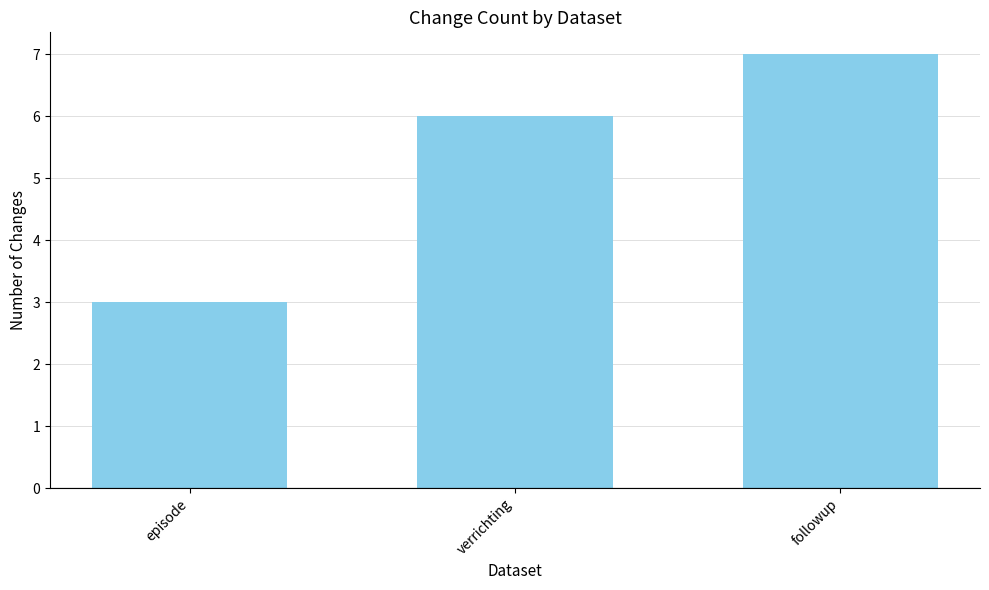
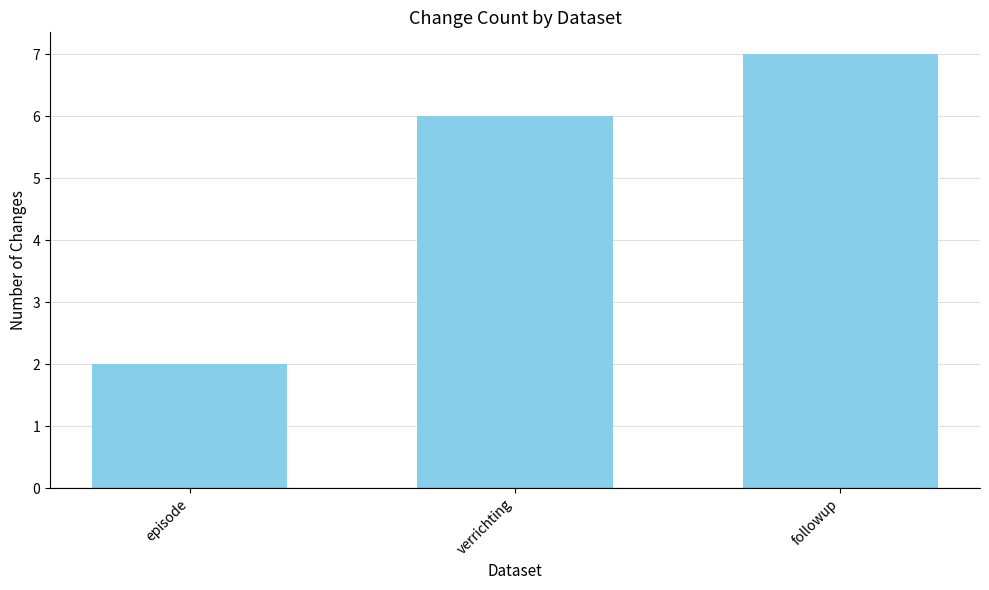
  {
-   "episode": 3,
+   "episode": 2,
    "verrichting": 6,
    "followup": 7
  }
